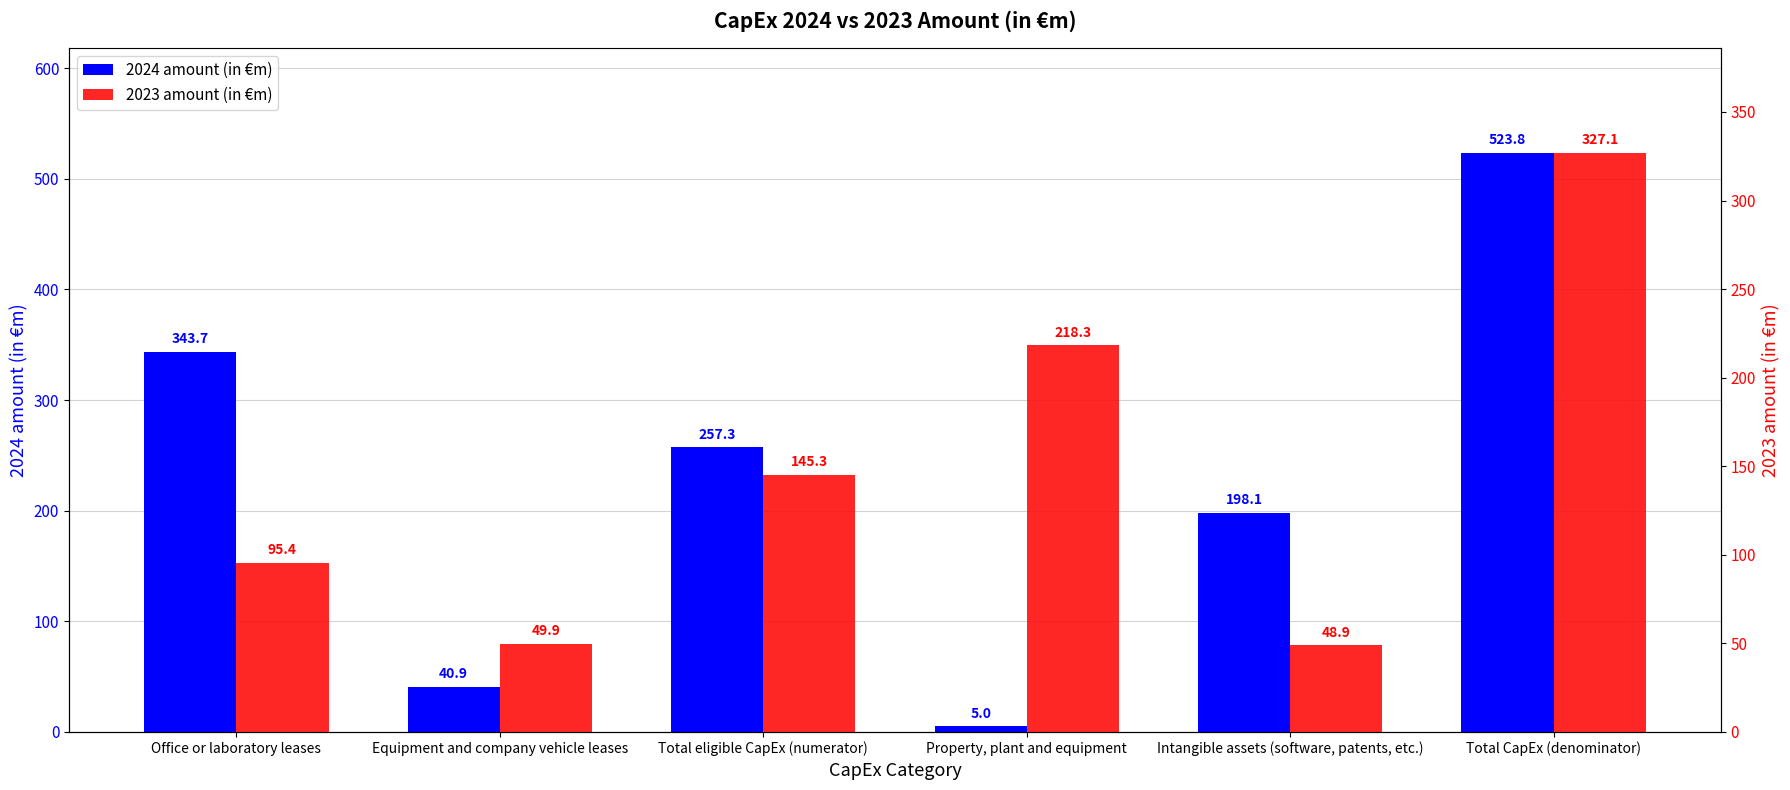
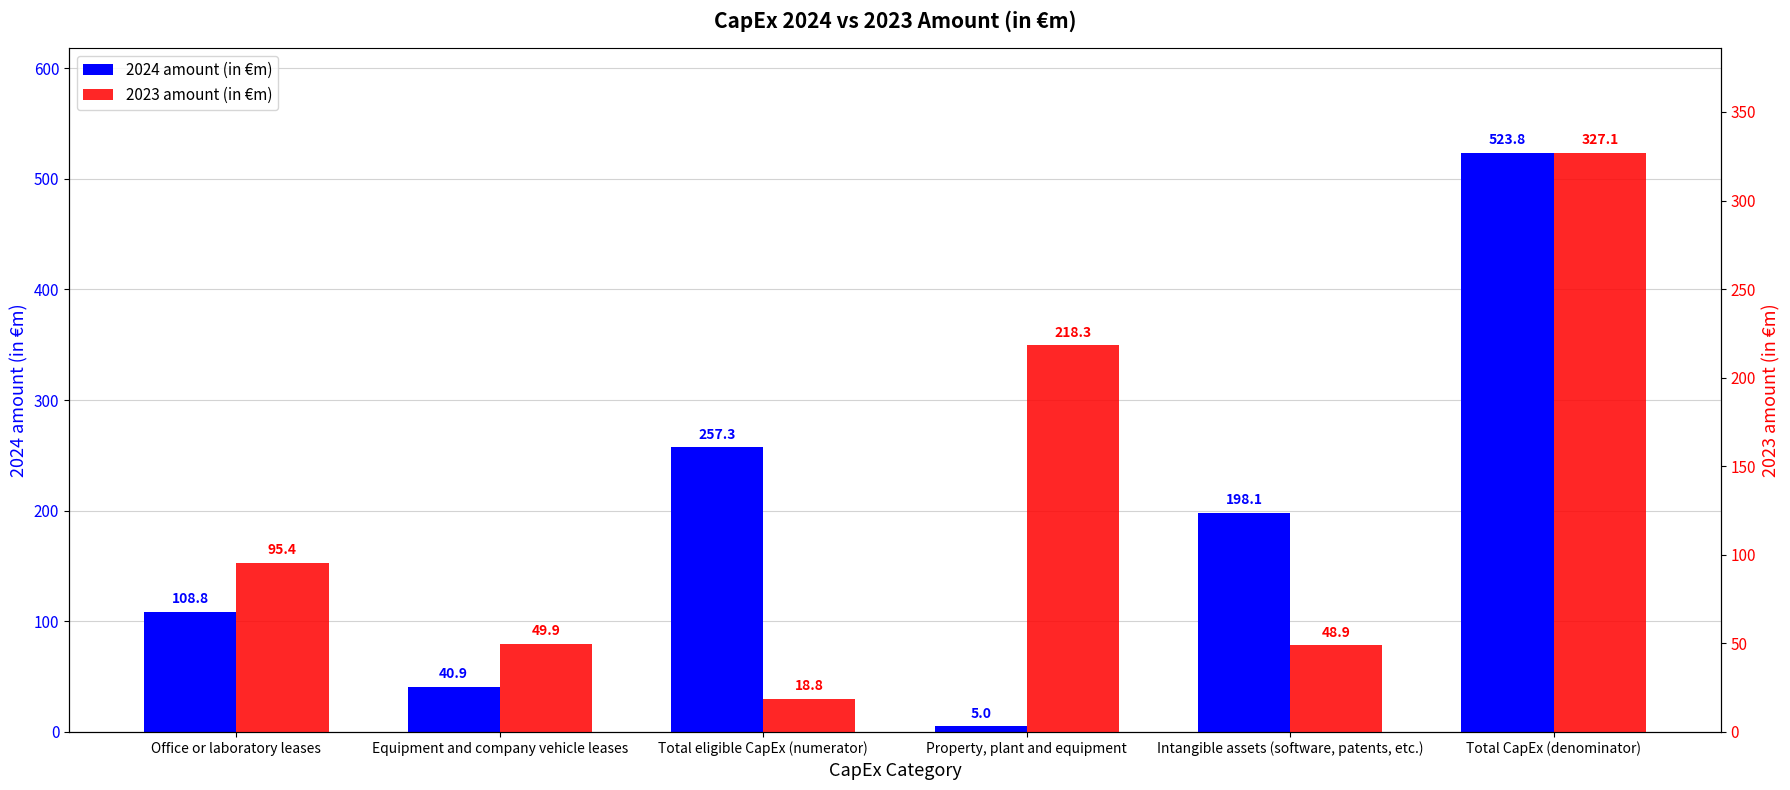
  {
    "2024 amount (in €m)": {
-     "Office or laboratory leases": 343.7,
+     "Office or laboratory leases": 108.8,
      "Equipment and company vehicle leases": 40.9,
      "Total eligible CapEx (numerator)": 257.3,
      "Property, plant and equipment": 5.0,
      "Intangible assets (software, patents, etc.)": 198.1,
      "Total CapEx (denominator)": 523.8
    },
    "2023 amount (in €m)": {
      "Office or laboratory leases": 95.4,
      "Equipment and company vehicle leases": 49.9,
-     "Total eligible CapEx (numerator)": 145.3,
+     "Total eligible CapEx (numerator)": 18.8,
      "Property, plant and equipment": 218.3,
      "Intangible assets (software, patents, etc.)": 48.9,
      "Total CapEx (denominator)": 327.1
    }
  }
